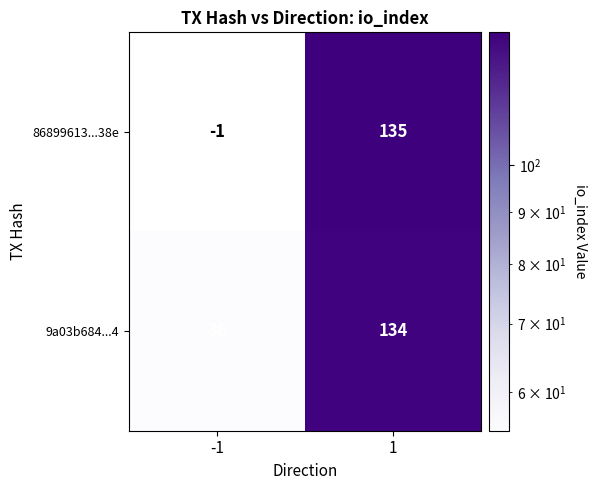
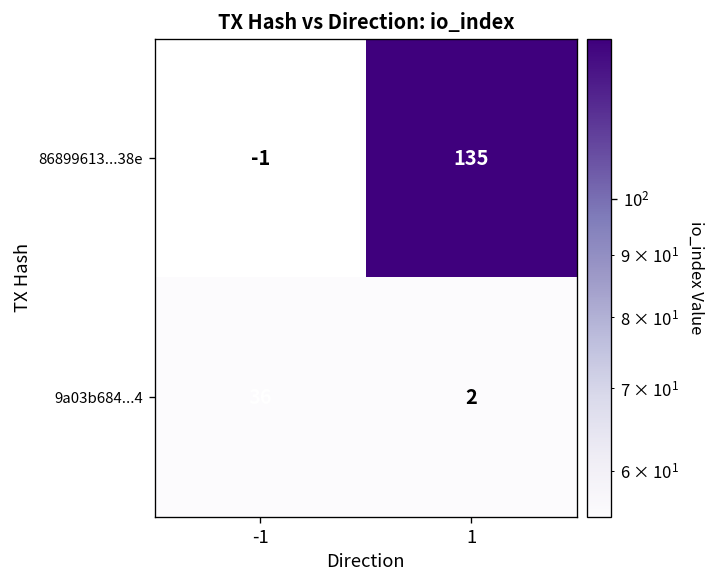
  {
    "86899613...38e": {
      "-1": -1,
      "1": 135
    },
    "9a03b684...4": {
-     "1": 134
+     "1": 2
    }
  }
